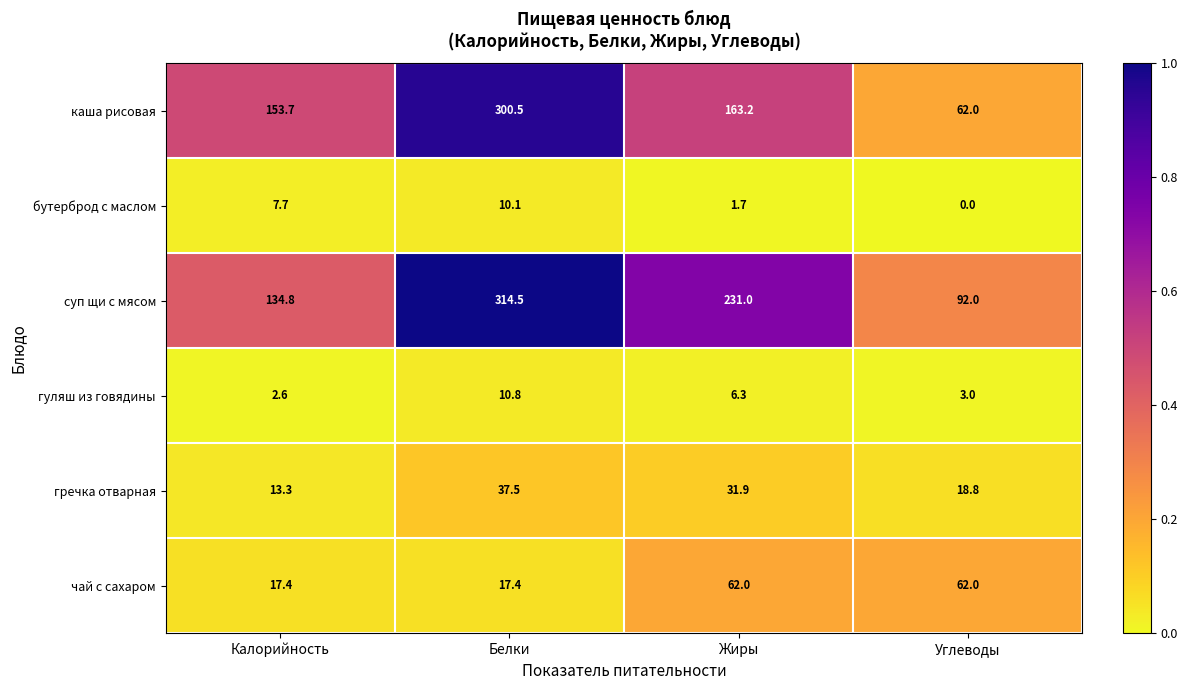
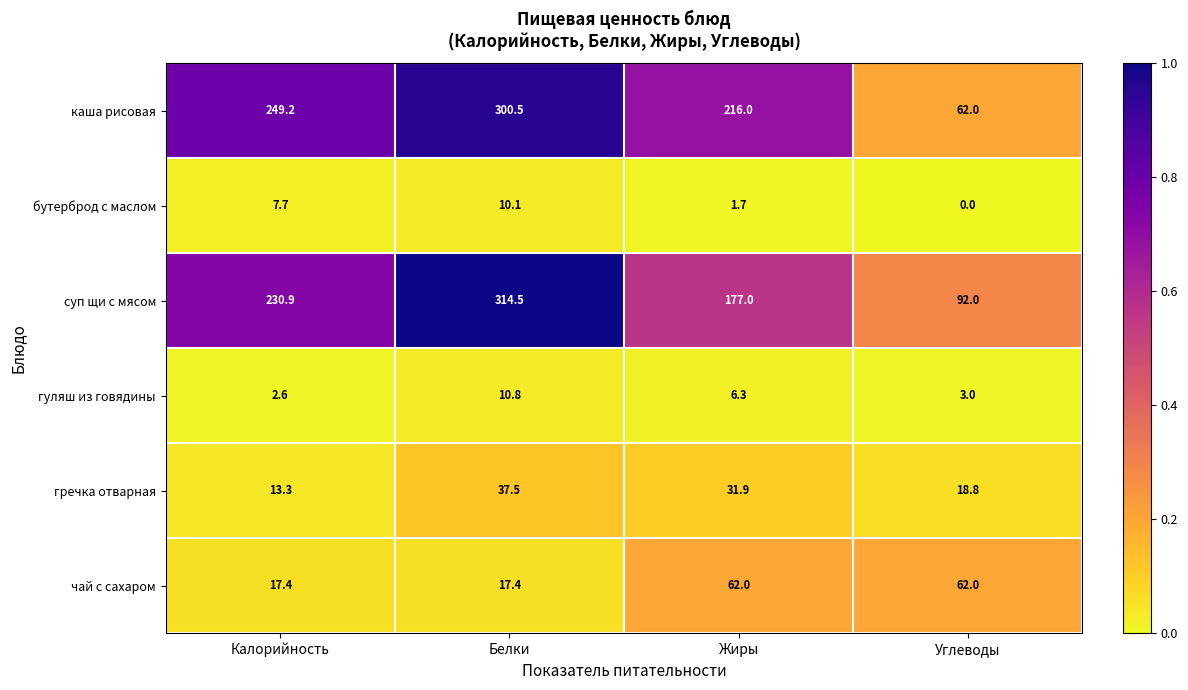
  {
    "каша рисовая": {
-     "Калорийность": 153.7,
+     "Калорийность": 249.2,
      "Белки": 300.5,
-     "Жиры": 163.2,
+     "Жиры": 216.0,
      "Углеводы": 62.0
    },
    "бутерброд с маслом": {
      "Калорийность": 7.7,
      "Белки": 10.1,
      "Жиры": 1.7,
      "Углеводы": 0.0
    },
    "суп щи с мясом": {
-     "Калорийность": 134.8,
+     "Калорийность": 230.9,
      "Белки": 314.5,
-     "Жиры": 231.0,
+     "Жиры": 177.0,
      "Углеводы": 92.0
    },
    "гуляш из говядины": {
      "Калорийность": 2.6,
      "Белки": 10.8,
      "Жиры": 6.3,
      "Углеводы": 3.0
    },
    "гречка отварная": {
      "Калорийность": 13.3,
      "Белки": 37.5,
      "Жиры": 31.9,
      "Углеводы": 18.8
    },
    "чай с сахаром": {
      "Калорийность": 17.4,
      "Белки": 17.4,
      "Жиры": 62.0,
      "Углеводы": 62.0
    }
  }
